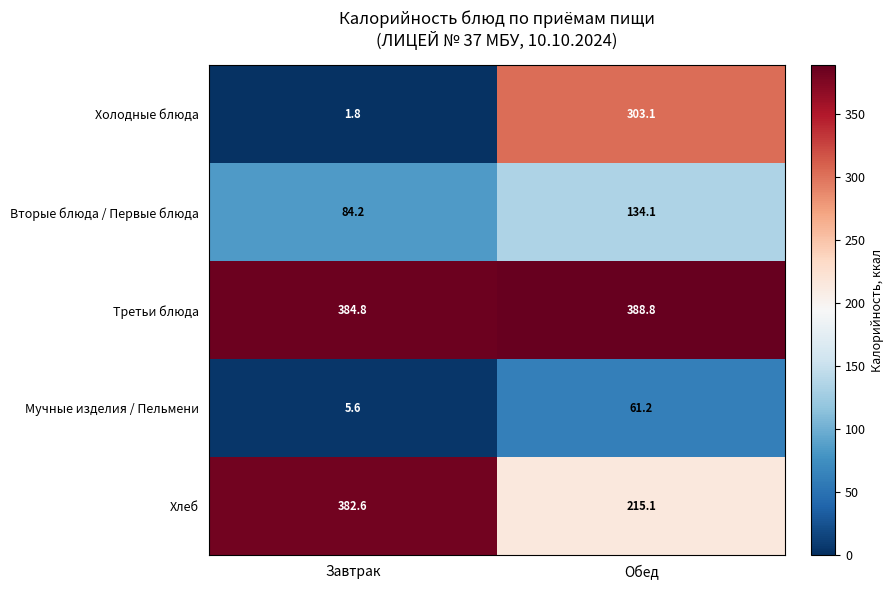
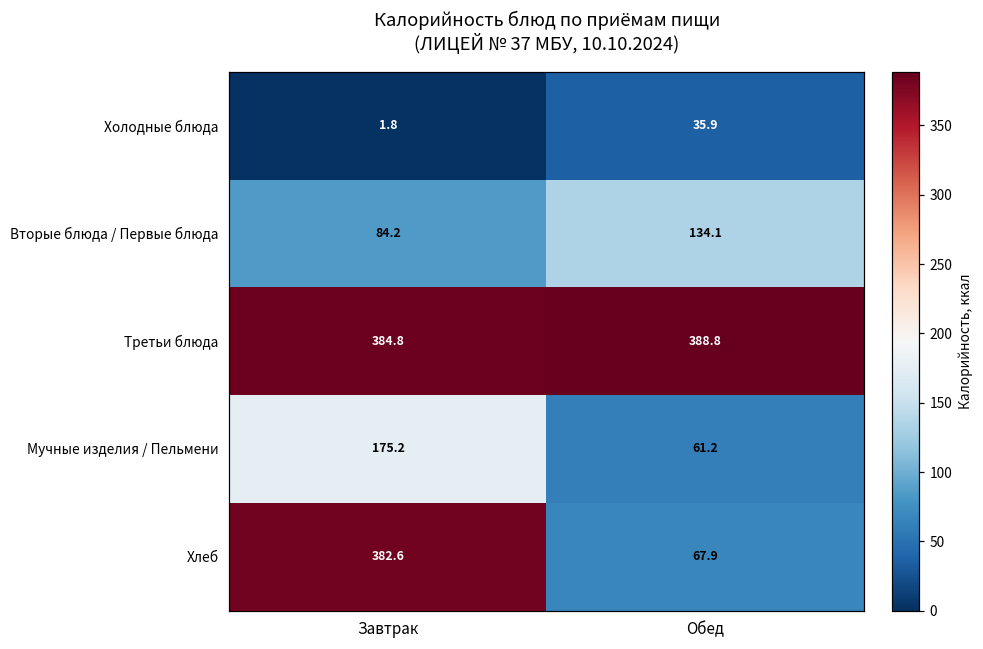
  {
    "Холодные блюда": {
      "Завтрак": 1.8,
-     "Обед": 303.1
+     "Обед": 35.9
    },
    "Вторые блюда / Первые блюда": {
      "Завтрак": 84.2,
      "Обед": 134.1
    },
    "Третьи блюда": {
      "Завтрак": 384.8,
      "Обед": 388.8
    },
    "Мучные изделия / Пельмени": {
-     "Завтрак": 5.6,
+     "Завтрак": 175.2,
      "Обед": 61.2
    },
    "Хлеб": {
      "Завтрак": 382.6,
-     "Обед": 215.1
+     "Обед": 67.9
    }
  }
